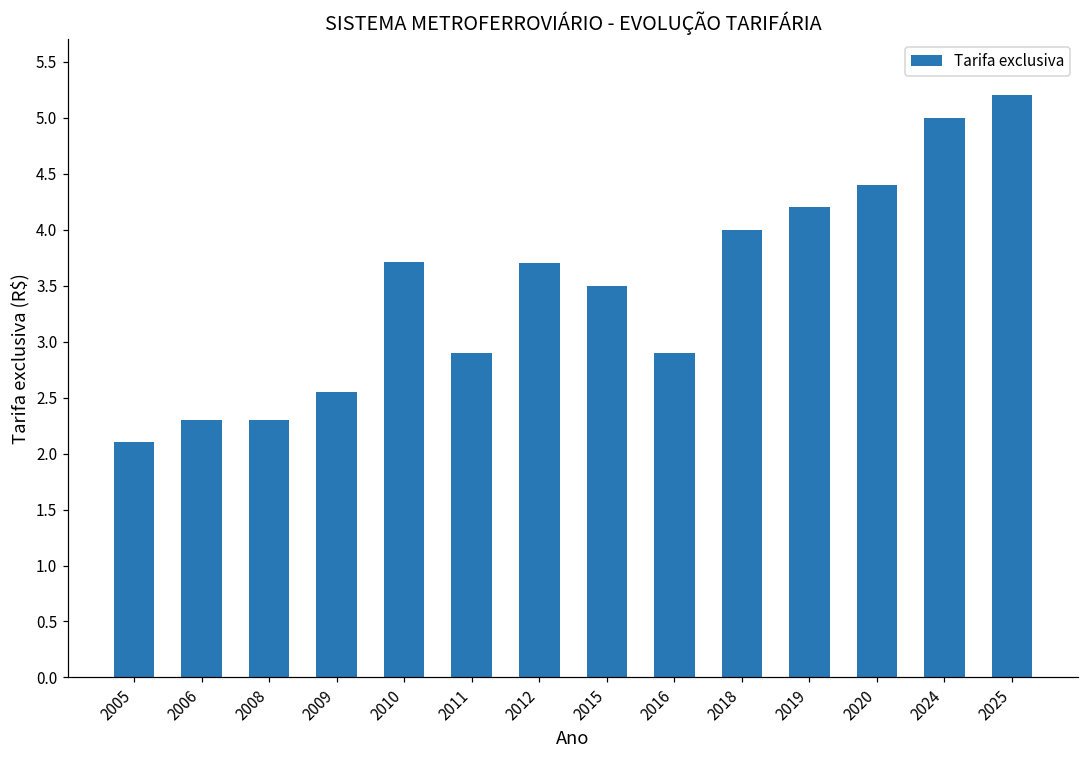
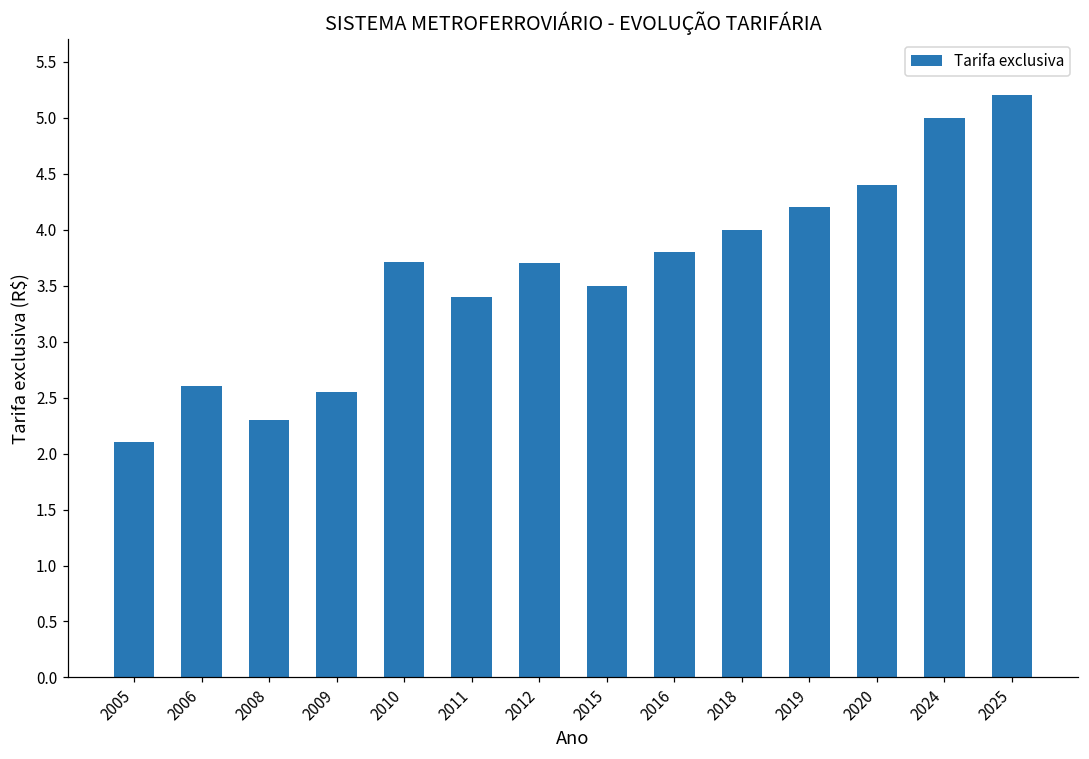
  {
    "2005": 2.1,
-   "2006": 2.3,
+   "2006": 2.6,
    "2008": 2.3,
    "2009": 2.55,
    "2010": 3.7,
-   "2011": 2.9,
+   "2011": 3.4,
    "2012": 3.7,
    "2015": 3.5,
-   "2016": 2.9,
+   "2016": 3.8,
    "2018": 4.0,
    "2019": 4.2,
    "2020": 4.4,
    "2024": 5.0,
    "2025": 5.2
  }
